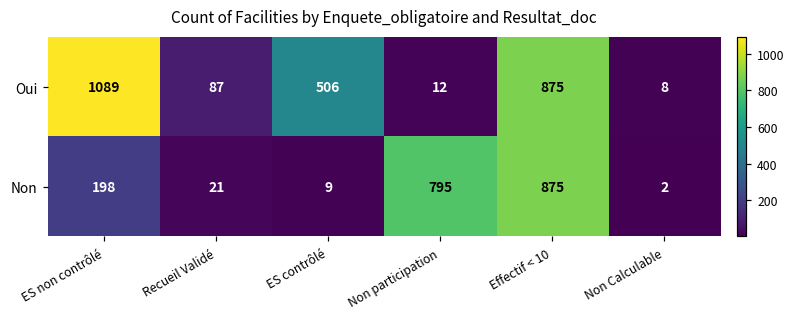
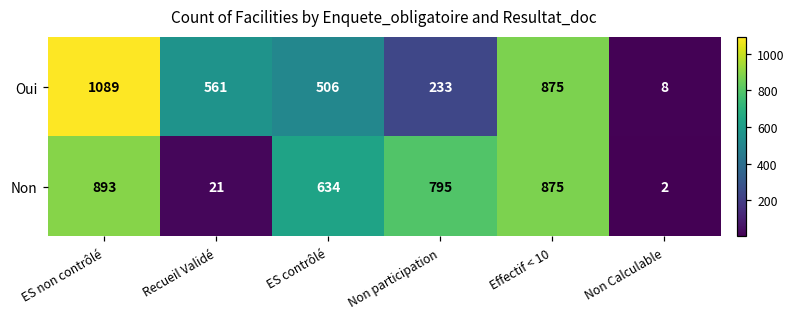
  {
    "Oui": {
      "ES non contrôlé": 1089,
-     "Recueil Validé": 87,
+     "Recueil Validé": 561,
      "ES contrôlé": 506,
-     "Non participation": 12,
+     "Non participation": 233,
      "Effectif < 10": 875,
      "Non Calculable": 8
    },
    "Non": {
-     "ES non contrôlé": 198,
+     "ES non contrôlé": 893,
      "Recueil Validé": 21,
-     "ES contrôlé": 9,
+     "ES contrôlé": 634,
      "Non participation": 795,
      "Effectif < 10": 875,
      "Non Calculable": 2
    }
  }
